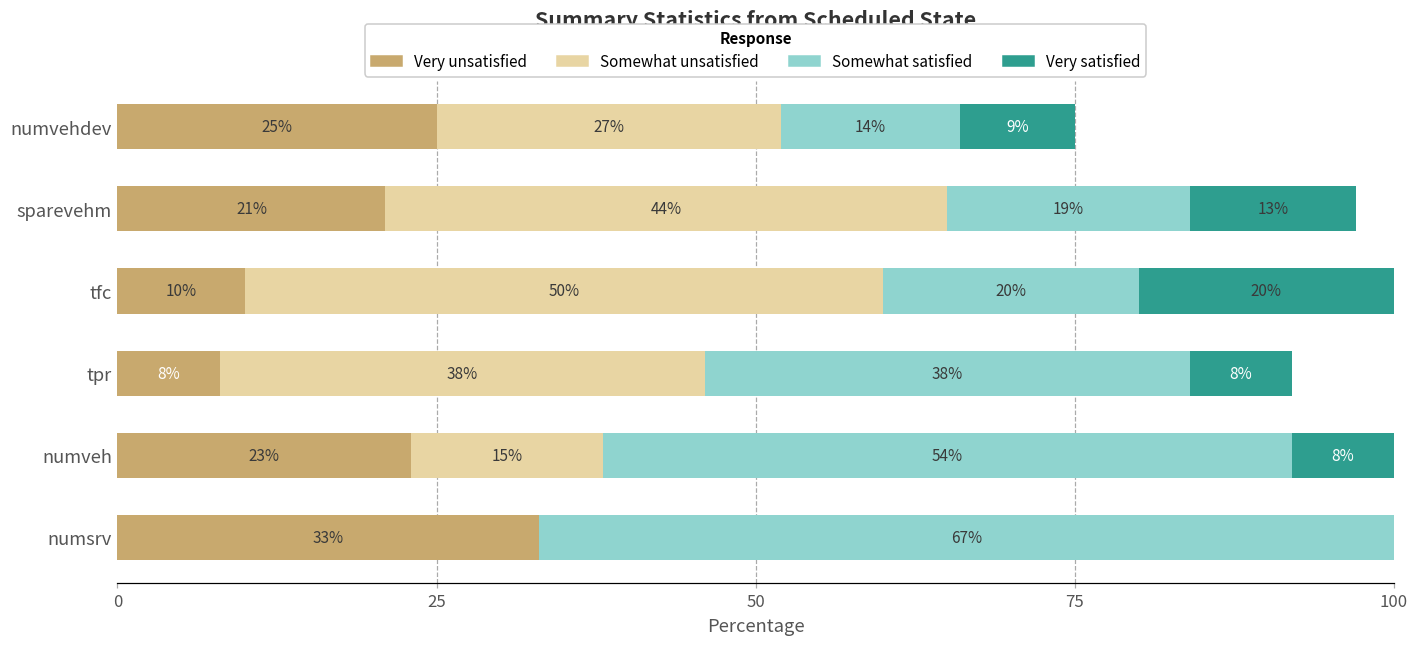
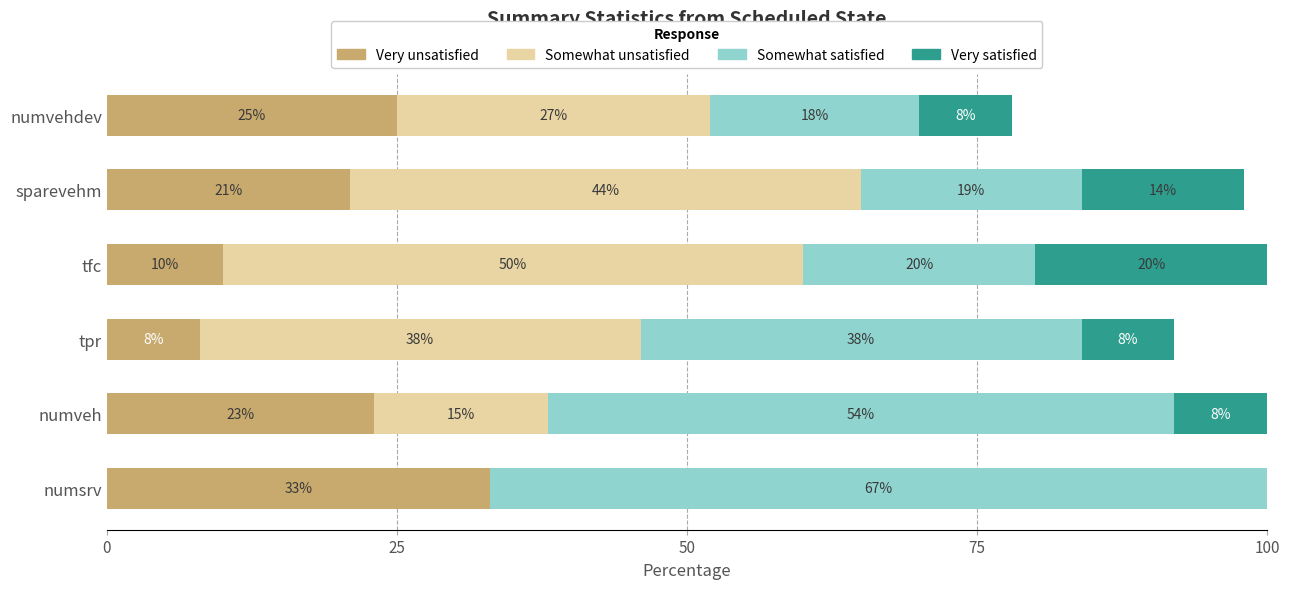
  {
    "Very unsatisfied": {
      "numvehdev": "25%",
      "sparevehm": "21%",
      "tfc": "10%",
      "tpr": "8%",
      "numveh": "23%",
      "numsrv": "33%"
    },
    "Somewhat unsatisfied": {
      "numvehdev": "27%",
      "sparevehm": "44%",
      "tfc": "50%",
      "tpr": "38%",
      "numveh": "15%"
    },
    "Somewhat satisfied": {
-     "numvehdev": "14%",
+     "numvehdev": "18%",
      "sparevehm": "19%",
      "tfc": "20%",
      "tpr": "38%",
      "numveh": "54%",
      "numsrv": "67%"
    },
    "Very satisfied": {
-     "numvehdev": "9%",
-     "sparevehm": "13%",
+     "numvehdev": "8%",
+     "sparevehm": "14%",
      "tfc": "20%",
      "tpr": "8%",
      "numveh": "8%"
    }
  }
